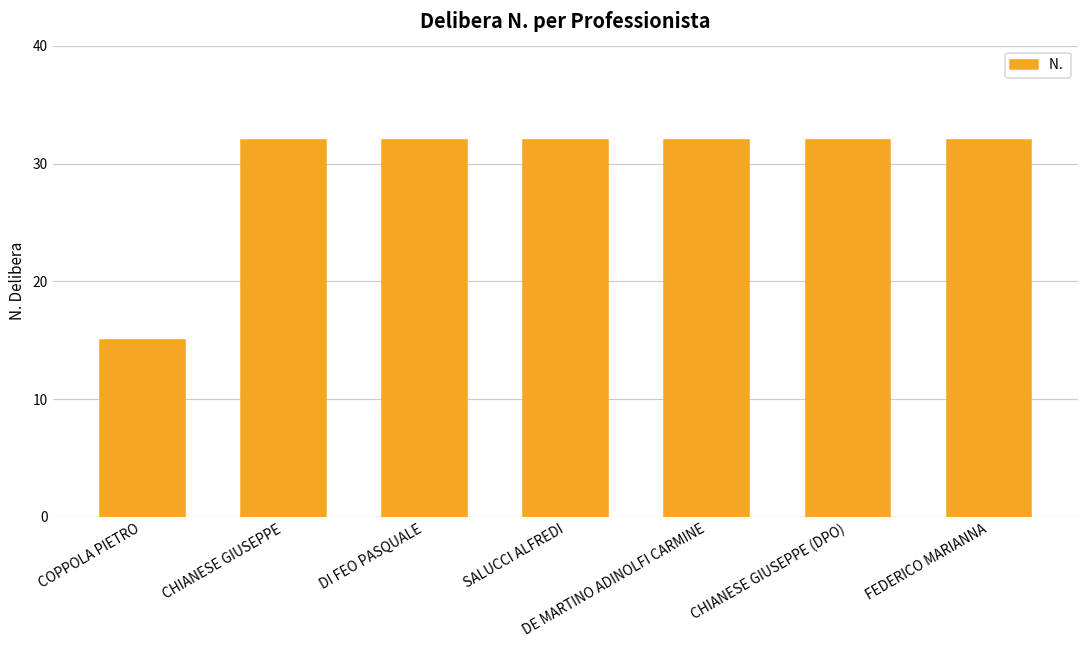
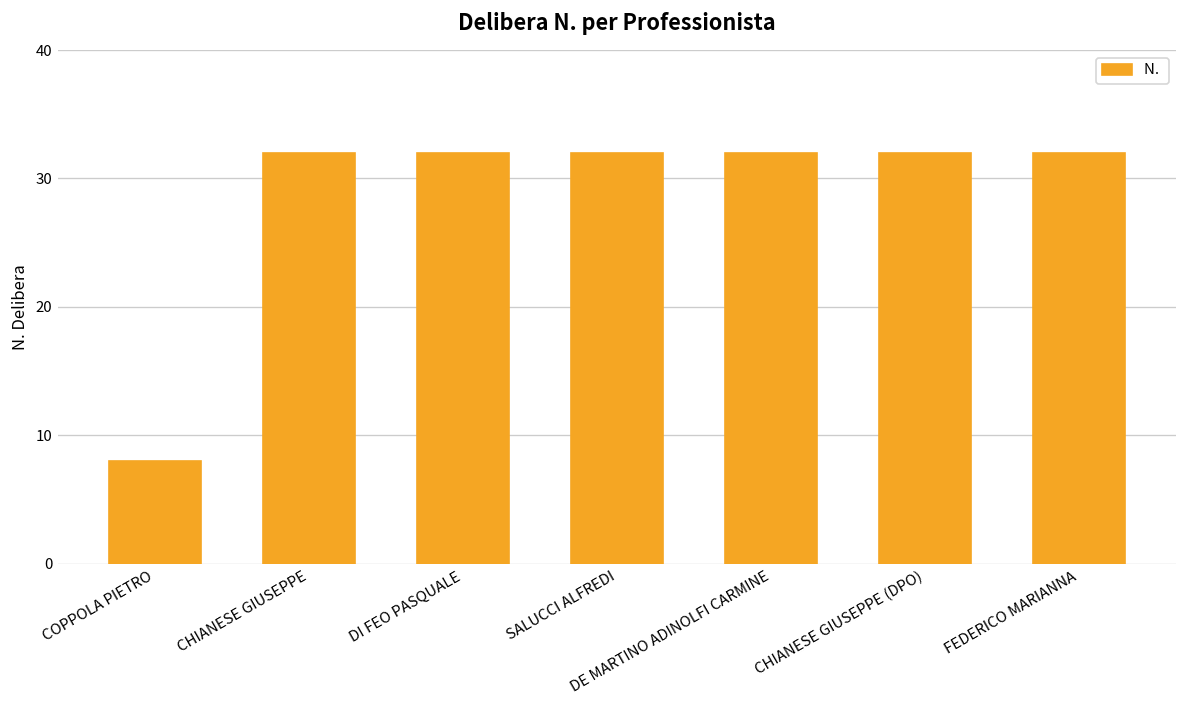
  {
-   "COPPOLA PIETRO": 15,
+   "COPPOLA PIETRO": 8,
    "CHIANESE GIUSEPPE": 32,
    "DI FEO PASQUALE": 32,
    "SALUCCI ALFREDI": 32,
    "DE MARTINO ADINOLFI CARMINE": 32,
    "CHIANESE GIUSEPPE (DPO)": 32,
    "FEDERICO MARIANNA": 32
  }
